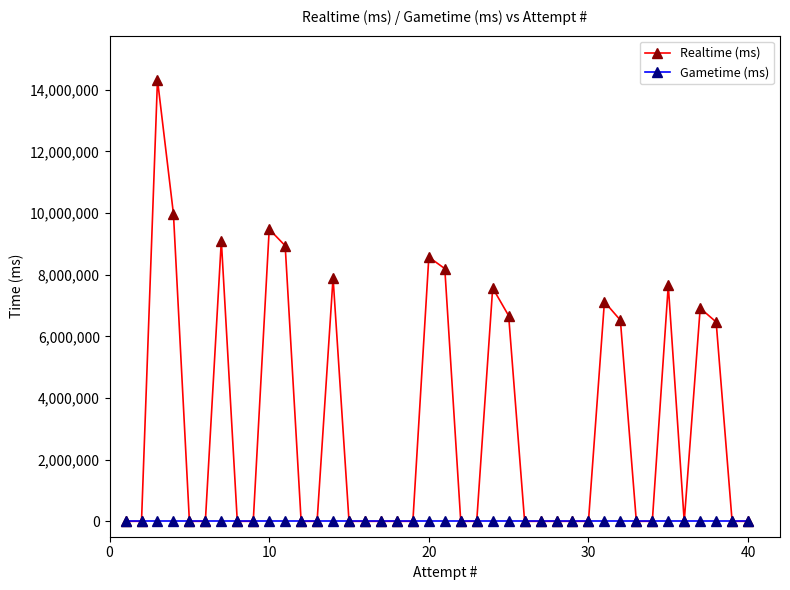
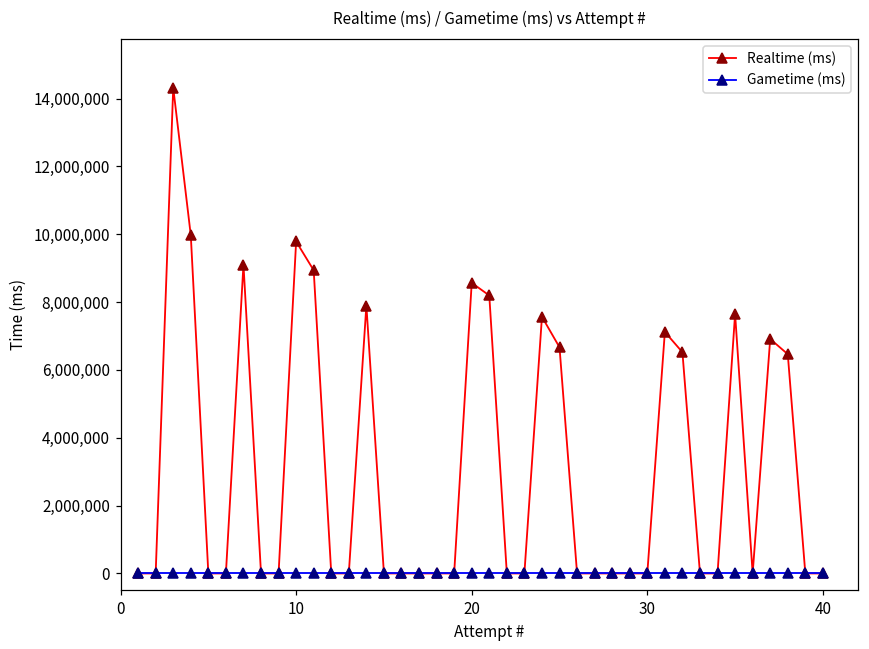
  {
    "Realtime (ms)": {
-     "10": "9,500,000",
+     "10": "9,800,000",
      "20": "8,600,000"
    },
    "Gametime (ms)": {
      "10": "0",
      "20": "0"
    }
  }
